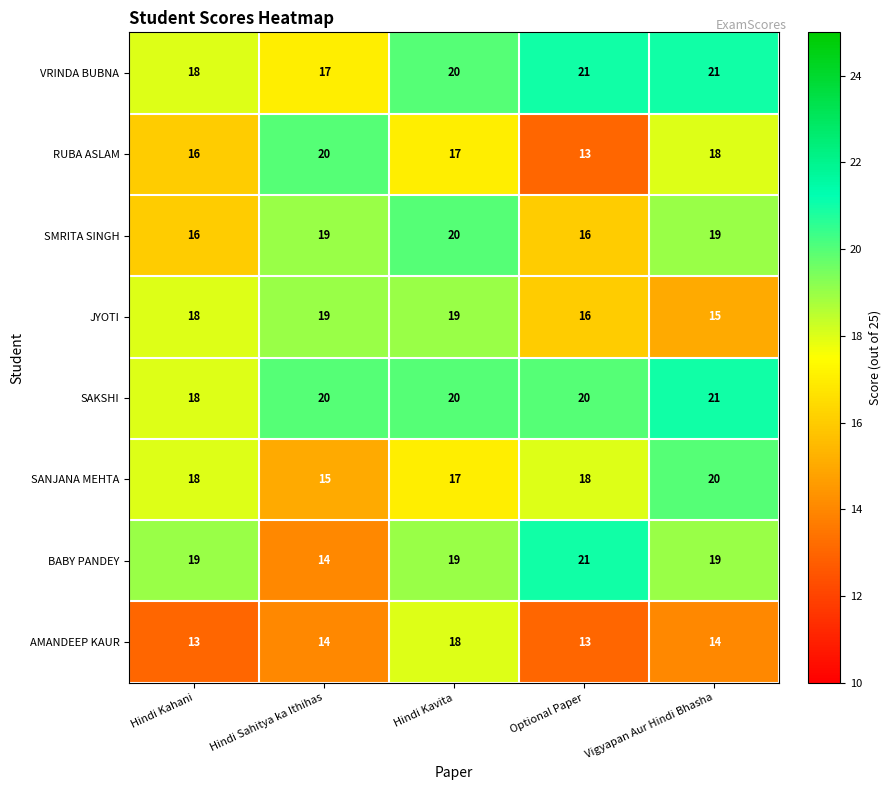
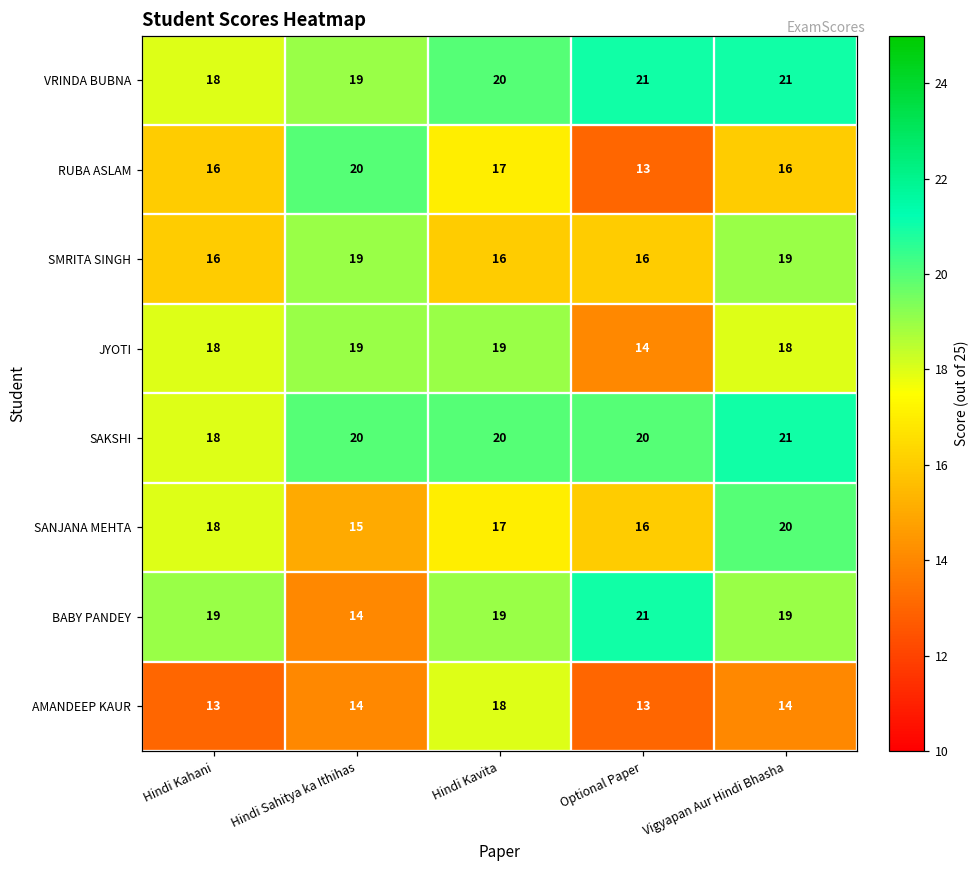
  {
    "VRINDA BUBNA": {
      "Hindi Kahani": 18,
-     "Hindi Sahitya ka Ithihas": 17,
+     "Hindi Sahitya ka Ithihas": 19,
      "Hindi Kavita": 20,
      "Optional Paper": 21,
      "Vigyapan Aur Hindi Bhasha": 21
    },
    "RUBA ASLAM": {
      "Hindi Kahani": 16,
      "Hindi Sahitya ka Ithihas": 20,
      "Hindi Kavita": 17,
      "Optional Paper": 13,
-     "Vigyapan Aur Hindi Bhasha": 18
+     "Vigyapan Aur Hindi Bhasha": 16
    },
    "SMRITA SINGH": {
      "Hindi Kahani": 16,
      "Hindi Sahitya ka Ithihas": 19,
-     "Hindi Kavita": 20,
+     "Hindi Kavita": 16,
      "Optional Paper": 16,
      "Vigyapan Aur Hindi Bhasha": 19
    },
    "JYOTI": {
      "Hindi Kahani": 18,
      "Hindi Sahitya ka Ithihas": 19,
      "Hindi Kavita": 19,
-     "Optional Paper": 16,
-     "Vigyapan Aur Hindi Bhasha": 15
+     "Optional Paper": 14,
+     "Vigyapan Aur Hindi Bhasha": 18
    },
    "SAKSHI": {
      "Hindi Kahani": 18,
      "Hindi Sahitya ka Ithihas": 20,
      "Hindi Kavita": 20,
      "Optional Paper": 20,
      "Vigyapan Aur Hindi Bhasha": 21
    },
    "SANJANA MEHTA": {
      "Hindi Kahani": 18,
      "Hindi Sahitya ka Ithihas": 15,
      "Hindi Kavita": 17,
-     "Optional Paper": 18,
+     "Optional Paper": 16,
      "Vigyapan Aur Hindi Bhasha": 20
    },
    "BABY PANDEY": {
      "Hindi Kahani": 19,
      "Hindi Sahitya ka Ithihas": 14,
      "Hindi Kavita": 19,
      "Optional Paper": 21,
      "Vigyapan Aur Hindi Bhasha": 19
    },
    "AMANDEEP KAUR": {
      "Hindi Kahani": 13,
      "Hindi Sahitya ka Ithihas": 14,
      "Hindi Kavita": 18,
      "Optional Paper": 13,
      "Vigyapan Aur Hindi Bhasha": 14
    }
  }
